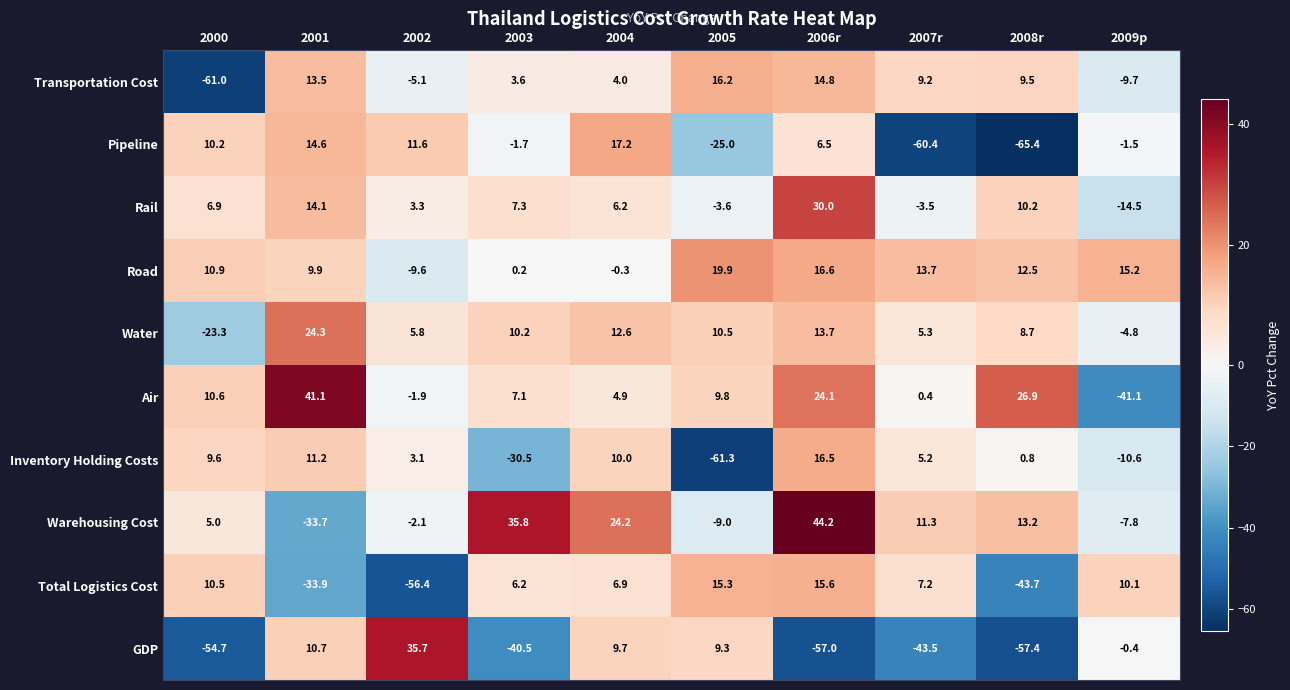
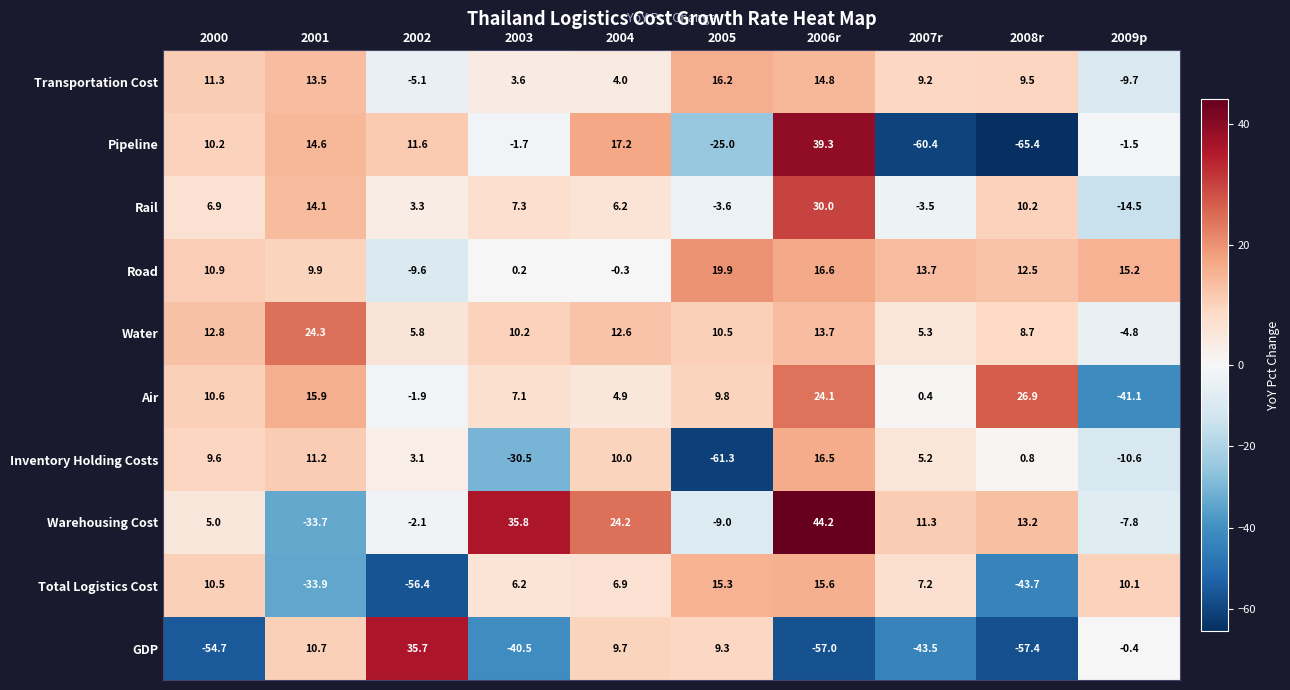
  {
    "Transportation Cost": {
-     "2000": -61.0,
+     "2000": 11.3,
      "2001": 13.5,
      "2002": -5.1,
      "2003": 3.6,
      "2004": 4.0,
      "2005": 16.2,
      "2006r": 14.8,
      "2007r": 9.2,
      "2008r": 9.5,
      "2009p": -9.7
    },
    "Pipeline": {
      "2000": 10.2,
      "2001": 14.6,
      "2002": 11.6,
      "2003": -1.7,
      "2004": 17.2,
      "2005": -25.0,
-     "2006r": 6.5,
+     "2006r": 39.3,
      "2007r": -60.4,
      "2008r": -65.4,
      "2009p": -1.5
    },
    "Rail": {
      "2000": 6.9,
      "2001": 14.1,
      "2002": 3.3,
      "2003": 7.3,
      "2004": 6.2,
      "2005": -3.6,
      "2006r": 30.0,
      "2007r": -3.5,
      "2008r": 10.2,
      "2009p": -14.5
    },
    "Road": {
      "2000": 10.9,
      "2001": 9.9,
      "2002": -9.6,
      "2003": 0.2,
      "2004": -0.3,
      "2005": 19.9,
      "2006r": 16.6,
      "2007r": 13.7,
      "2008r": 12.5,
      "2009p": 15.2
    },
    "Water": {
-     "2000": -23.3,
+     "2000": 12.8,
      "2001": 24.3,
      "2002": 5.8,
      "2003": 10.2,
      "2004": 12.6,
      "2005": 10.5,
      "2006r": 13.7,
      "2007r": 5.3,
      "2008r": 8.7,
      "2009p": -4.8
    },
    "Air": {
      "2000": 10.6,
-     "2001": 41.1,
+     "2001": 15.9,
      "2002": -1.9,
      "2003": 7.1,
      "2004": 4.9,
      "2005": 9.8,
      "2006r": 24.1,
      "2007r": 0.4,
      "2008r": 26.9,
      "2009p": -41.1
    },
    "Inventory Holding Costs": {
      "2000": 9.6,
      "2001": 11.2,
      "2002": 3.1,
      "2003": -30.5,
      "2004": 10.0,
      "2005": -61.3,
      "2006r": 16.5,
      "2007r": 5.2,
      "2008r": 0.8,
      "2009p": -10.6
    },
    "Warehousing Cost": {
      "2000": 5.0,
      "2001": -33.7,
      "2002": -2.1,
      "2003": 35.8,
      "2004": 24.2,
      "2005": -9.0,
      "2006r": 44.2,
      "2007r": 11.3,
      "2008r": 13.2,
      "2009p": -7.8
    },
    "Total Logistics Cost": {
      "2000": 10.5,
      "2001": -33.9,
      "2002": -56.4,
      "2003": 6.2,
      "2004": 6.9,
      "2005": 15.3,
      "2006r": 15.6,
      "2007r": 7.2,
      "2008r": -43.7,
      "2009p": 10.1
    },
    "GDP": {
      "2000": -54.7,
      "2001": 10.7,
      "2002": 35.7,
      "2003": -40.5,
      "2004": 9.7,
      "2005": 9.3,
      "2006r": -57.0,
      "2007r": -43.5,
      "2008r": -57.4,
      "2009p": -0.4
    }
  }
